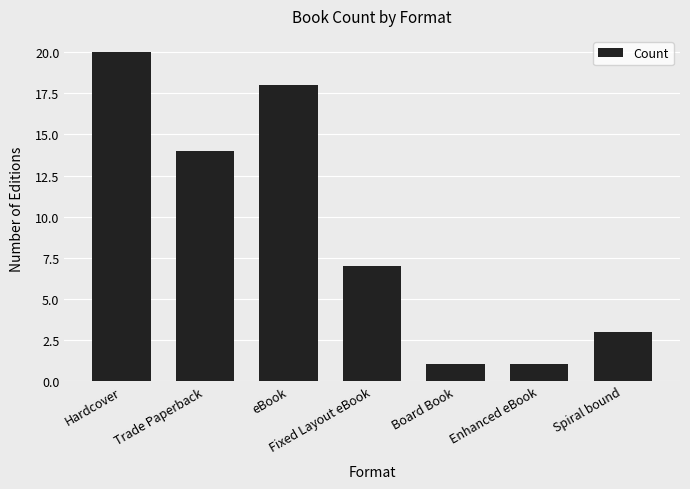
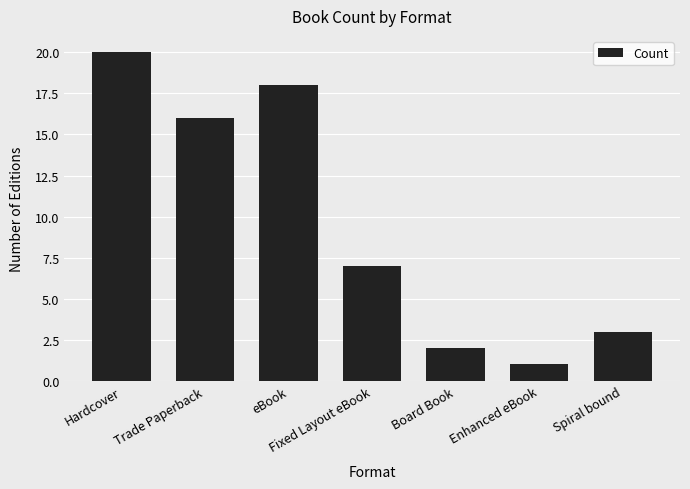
  {
    "Hardcover": 20,
-   "Trade Paperback": 14,
+   "Trade Paperback": 16,
    "eBook": 18,
    "Fixed Layout eBook": 7,
-   "Board Book": 1,
+   "Board Book": 2,
    "Enhanced eBook": 1,
    "Spiral bound": 3
  }
